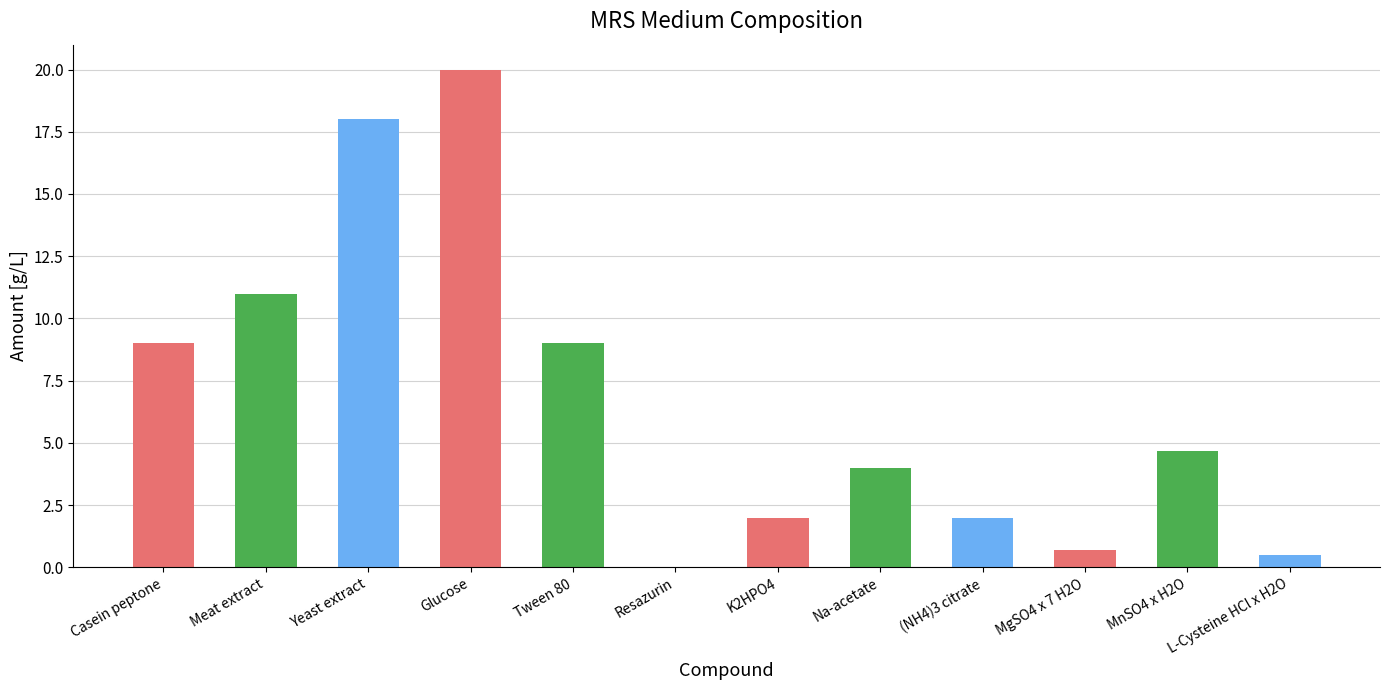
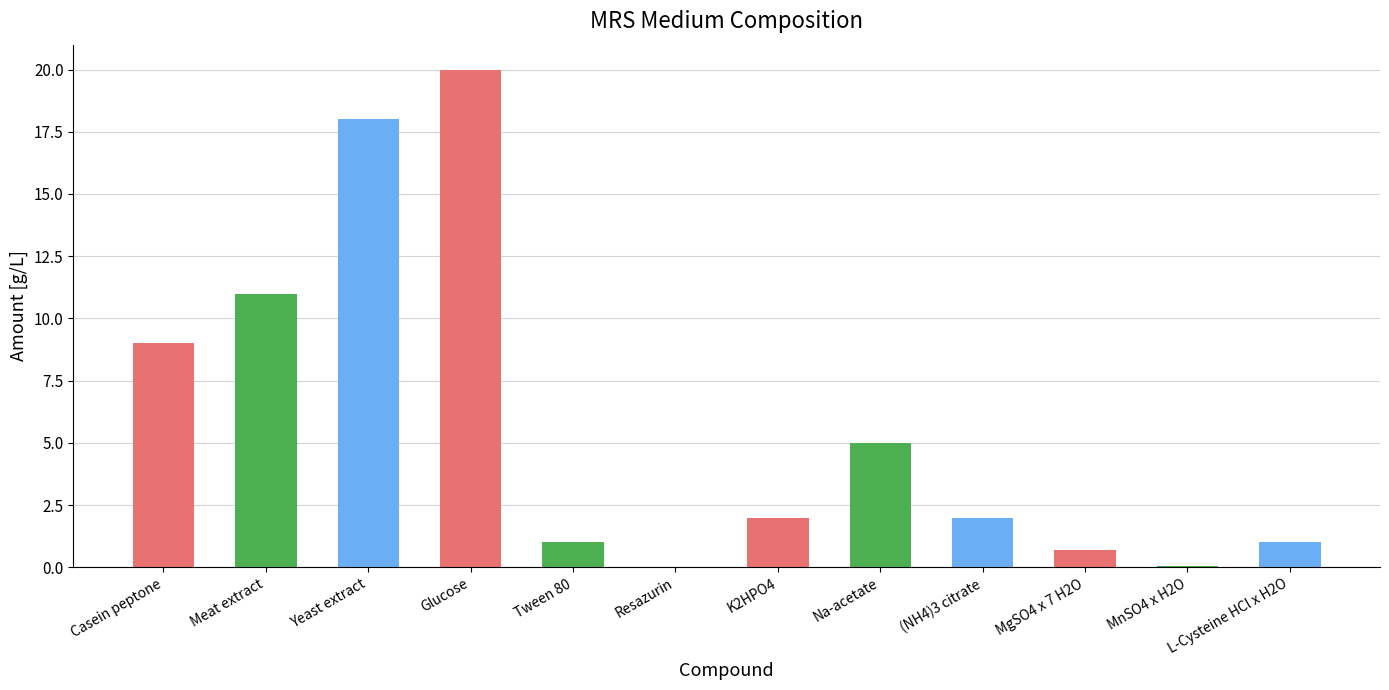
  {
    "Casein peptone": 9.0,
    "Meat extract": 11.0,
    "Yeast extract": 18.0,
    "Glucose": 20.0,
-   "Tween 80": 9,
+   "Tween 80": 1,
    "K2HPO4": 2.0,
-   "Na-acetate": 4,
+   "Na-acetate": 5,
    "(NH4)3 citrate": 2.0,
    "MgSO4 x 7 H2O": 0.7,
-   "MnSO4 x H2O": 4.7,
-   "L-Cysteine HCl x H2O": 0.5
+   "MnSO4 x H2O": 0.1,
+   "L-Cysteine HCl x H2O": 1.0
  }
